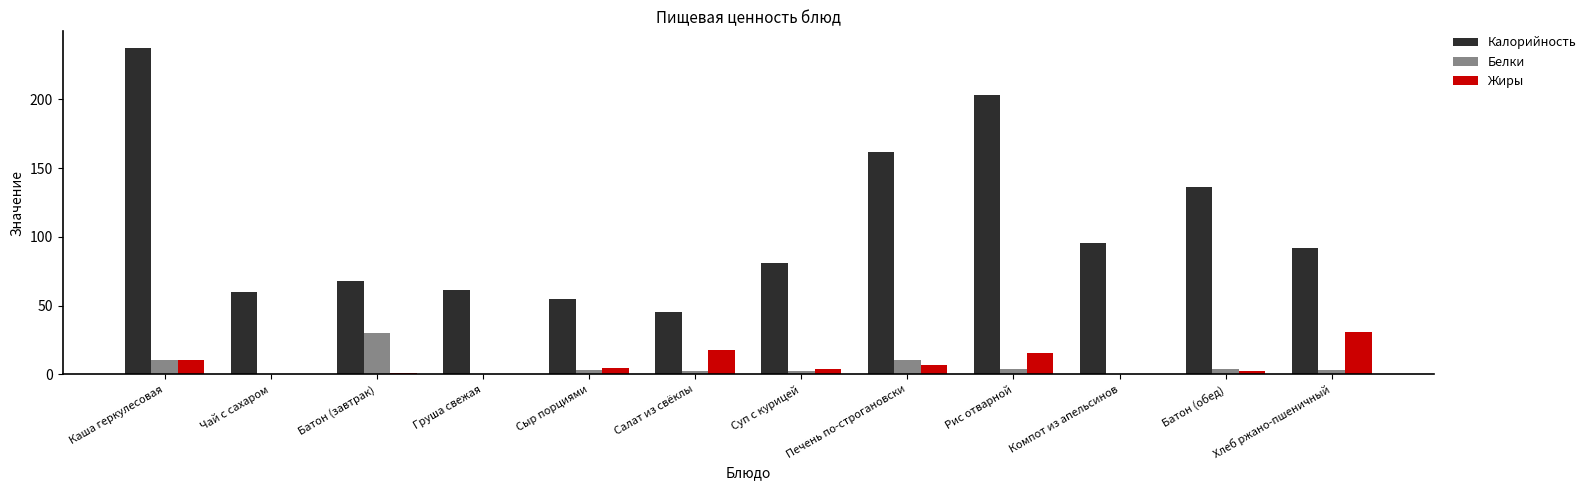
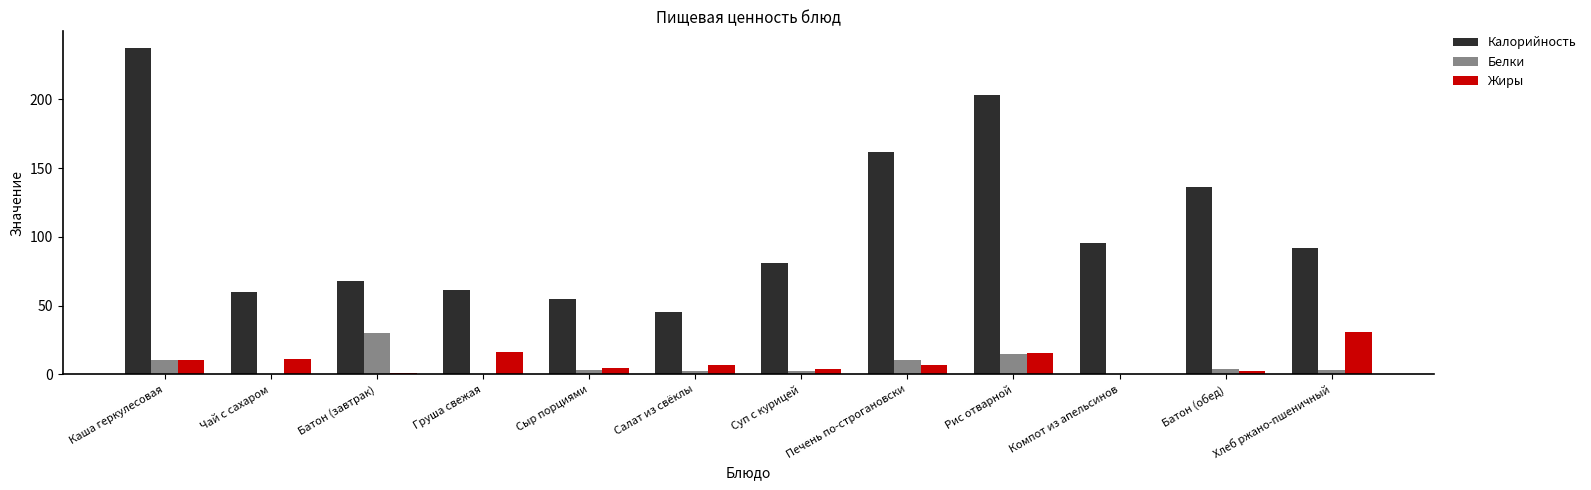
  {
    "Калорийность": {
      "Каша геркулесовая": 238,
      "Чай с сахаром": 60,
      "Батон (завтрак)": 68,
      "Груша свежая": 61,
      "Сыр порциями": 55,
      "Салат из свёклы": 46,
      "Суп с курицей": 81,
      "Печень по-строгановски": 162,
      "Рис отварной": 203,
      "Компот из апельсинов": 95,
      "Батон (обед)": 136,
      "Хлеб ржано-пшеничный": 92
    },
    "Белки": {
      "Каша геркулесовая": 10,
      "Батон (завтрак)": 30,
      "Сыр порциями": 3,
      "Салат из свёклы": 3,
      "Суп с курицей": 3,
      "Печень по-строгановски": 10,
-     "Рис отварной": 4,
+     "Рис отварной": 15,
      "Батон (обед)": 4,
      "Хлеб ржано-пшеничный": 3
    },
    "Жиры": {
      "Каша геркулесовая": 10,
-     "Чай с сахаром": 0,
-     "Груша свежая": 0,
+     "Чай с сахаром": 11,
+     "Груша свежая": 16,
      "Сыр порциями": 4,
-     "Салат из свёклы": 18,
+     "Салат из свёклы": 7,
      "Суп с курицей": 4,
      "Печень по-строгановски": 7,
      "Рис отварной": 16,
      "Батон (обед)": 2,
      "Хлеб ржано-пшеничный": 31
    }
  }
